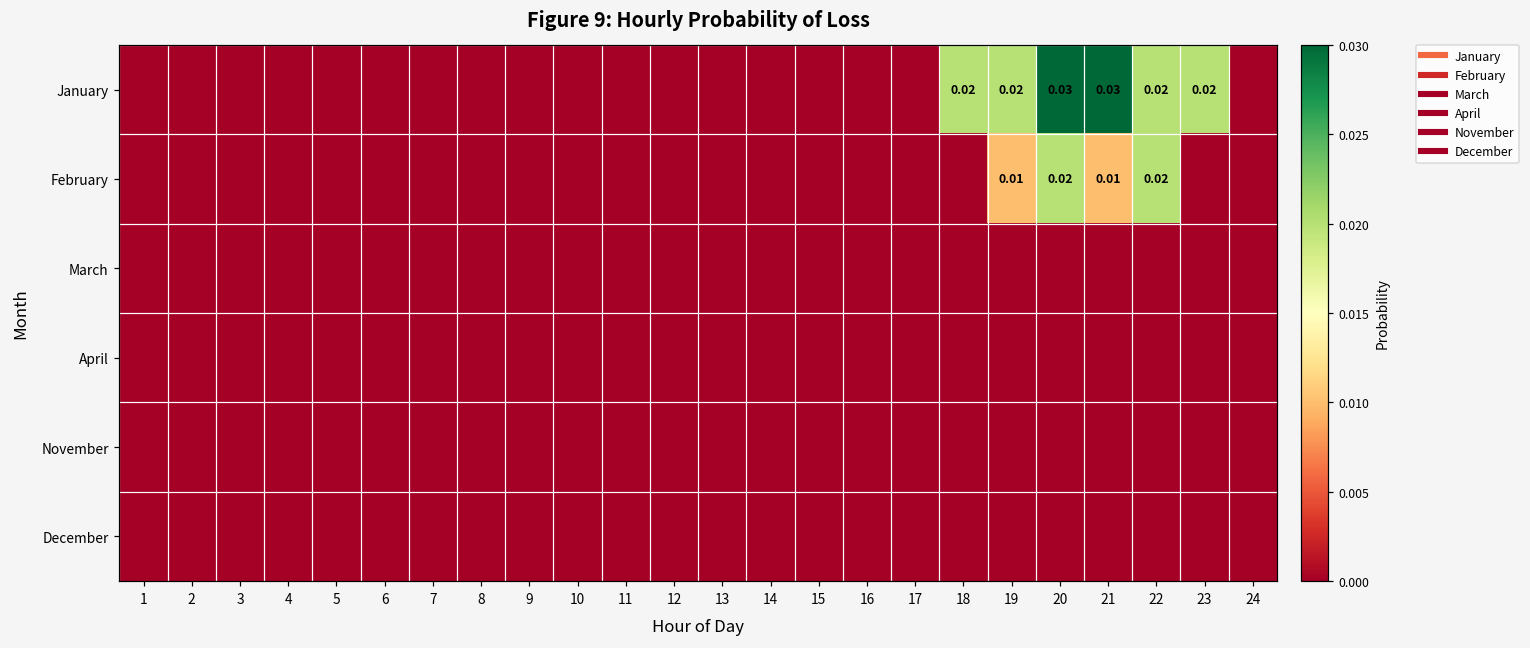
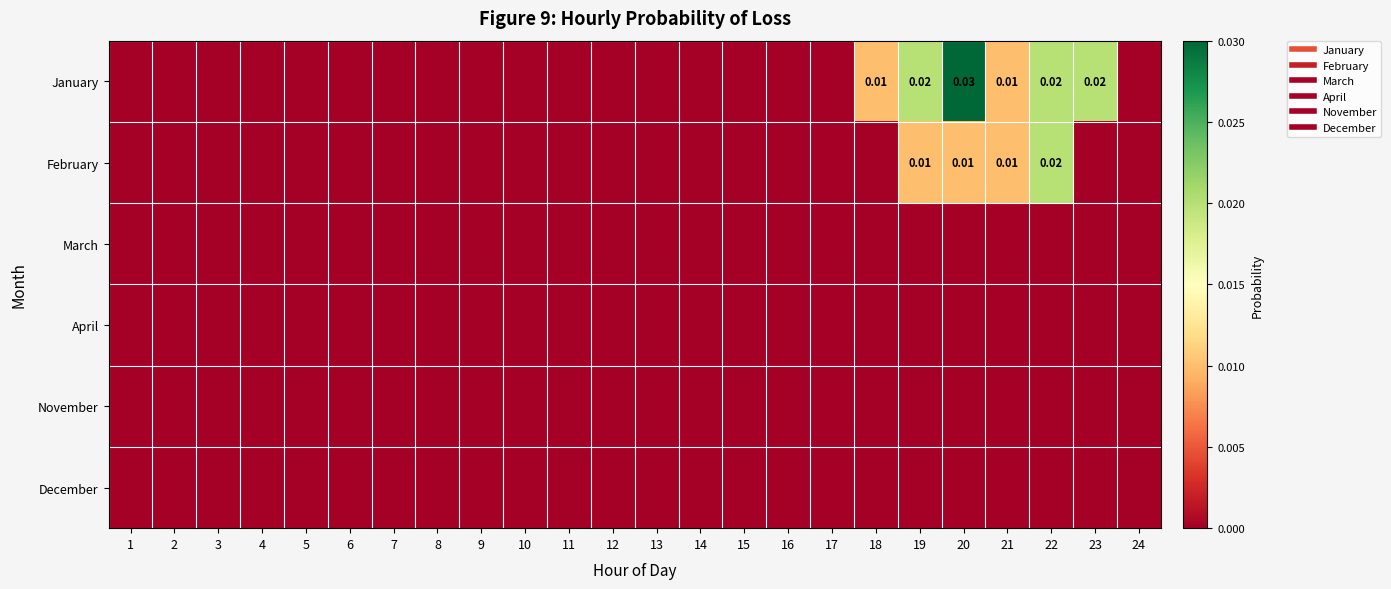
  {
    "January": {
-     "18": 0.02,
+     "18": 0.01,
      "19": 0.02,
      "20": 0.03,
-     "21": 0.03,
+     "21": 0.01,
      "22": 0.02,
      "23": 0.02
    },
    "February": {
      "19": 0.01,
-     "20": 0.02,
+     "20": 0.01,
      "21": 0.01,
      "22": 0.02
    }
  }
